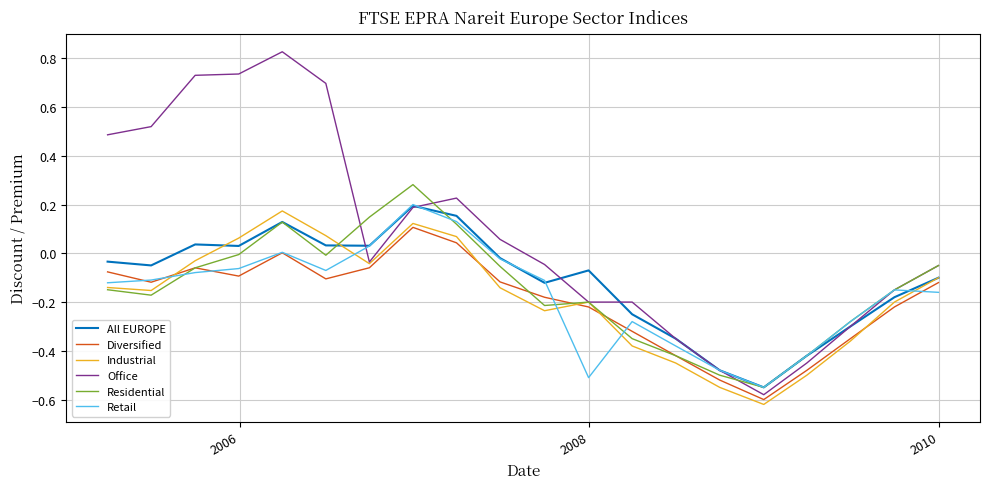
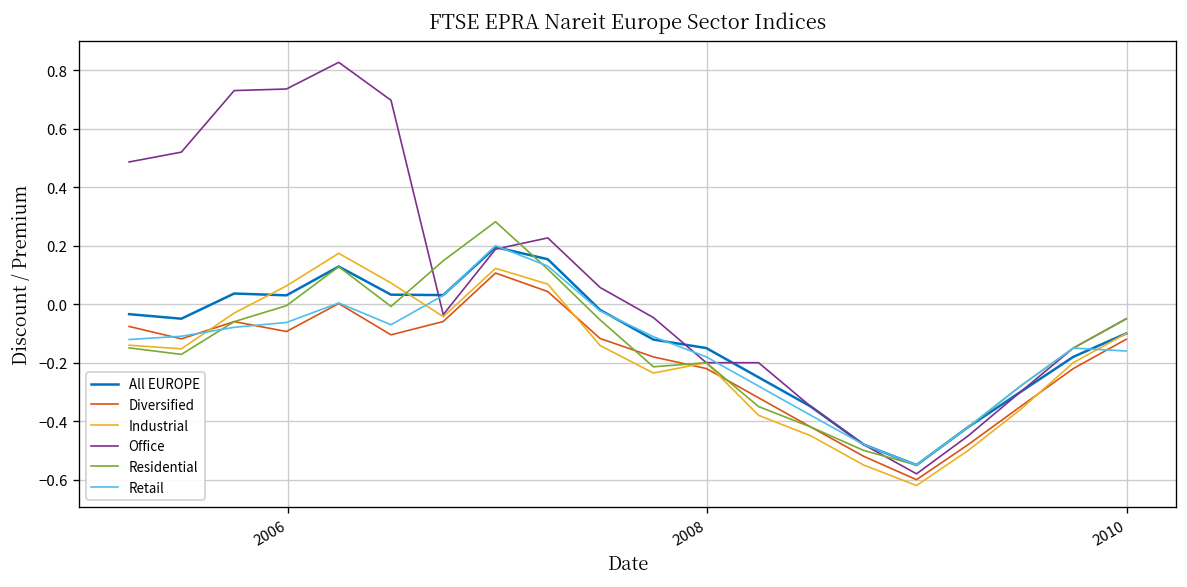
  {
    "All EUROPE": {
-     "2008": -0.07
+     "2008": -0.15
    },
    "Diversified": {
      "2008": -0.22,
      "2010": -0.12
    },
    "Retail": {
-     "2008": -0.51,
+     "2008": -0.18,
      "2010": -0.16
    }
  }
